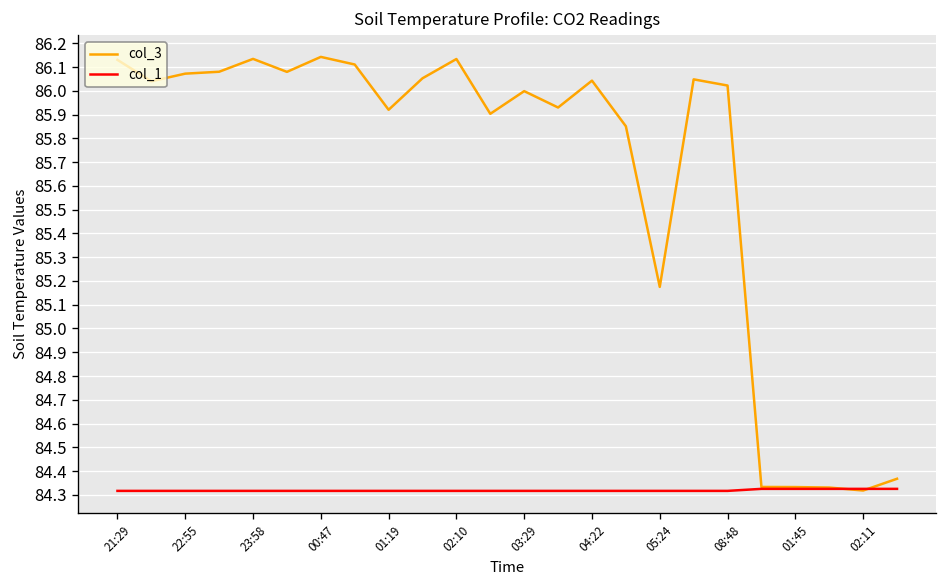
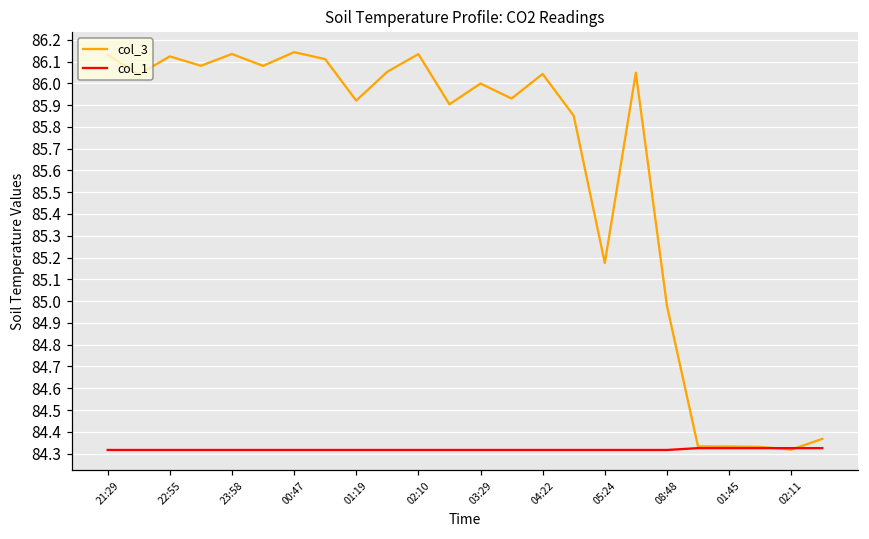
  {
    "col_3": {
-     "22:55": 86.07,
+     "22:55": 86.12,
      "23:58": 86.13,
      "00:47": 86.14,
      "01:19": 85.92,
      "02:10": 86.13,
      "03:29": 86.00,
      "04:22": 86.04,
      "05:24": 85.18,
-     "08:48": 86.02
+     "08:48": 84.98
    },
    "col_1": {
      "21:29": 84.32,
      "22:55": 84.32,
      "23:58": 84.32,
      "00:47": 84.32,
      "01:19": 84.32,
      "02:10": 84.32,
      "03:29": 84.32,
      "04:22": 84.32,
      "05:24": 84.32,
      "08:48": 84.32
    }
  }
